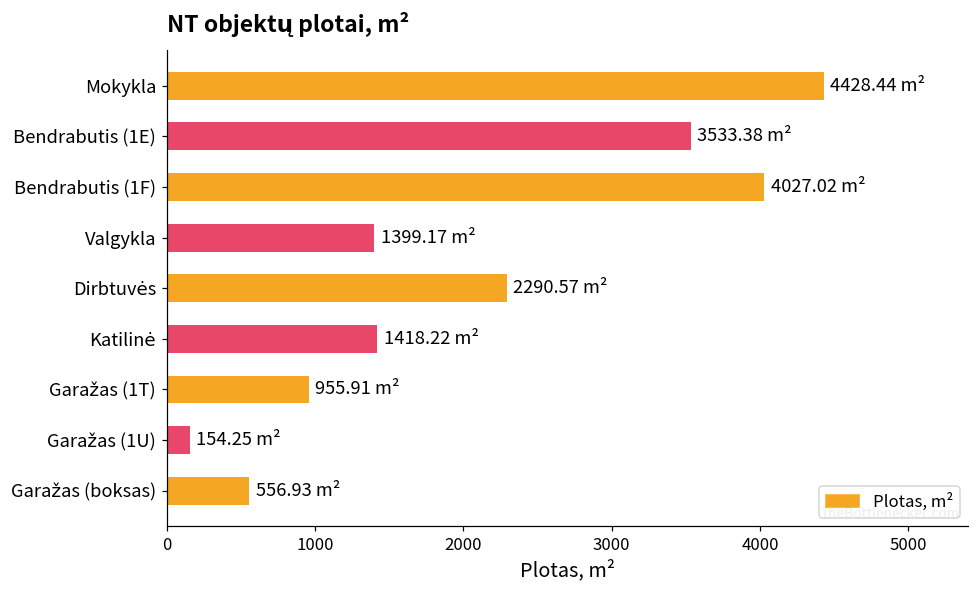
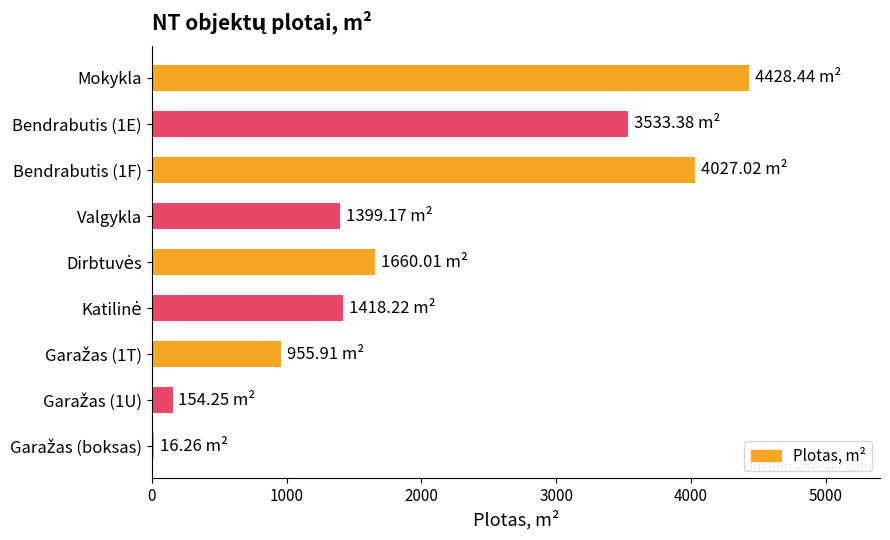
  {
    "Mokykla": 4428.44,
    "Bendrabutis (1E)": 3533.38,
    "Bendrabutis (1F)": 4027.02,
    "Valgykla": 1399.17,
-   "Dirbtuvės": 2290.57,
+   "Dirbtuvės": 1660.01,
    "Katilinė": 1418.22,
    "Garažas (1T)": 955.91,
    "Garažas (1U)": 154.25,
-   "Garažas (boksas)": 556.93
+   "Garažas (boksas)": 16.26
  }
